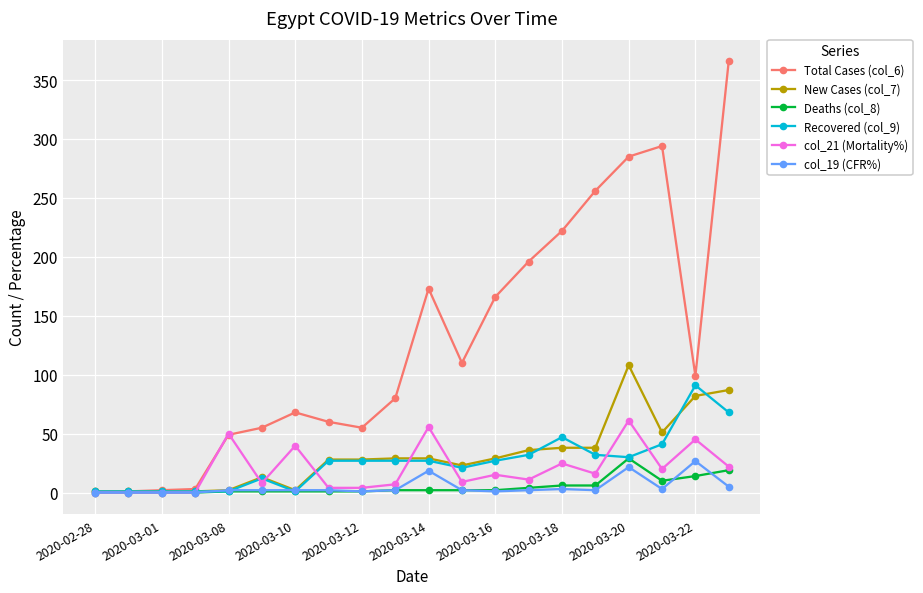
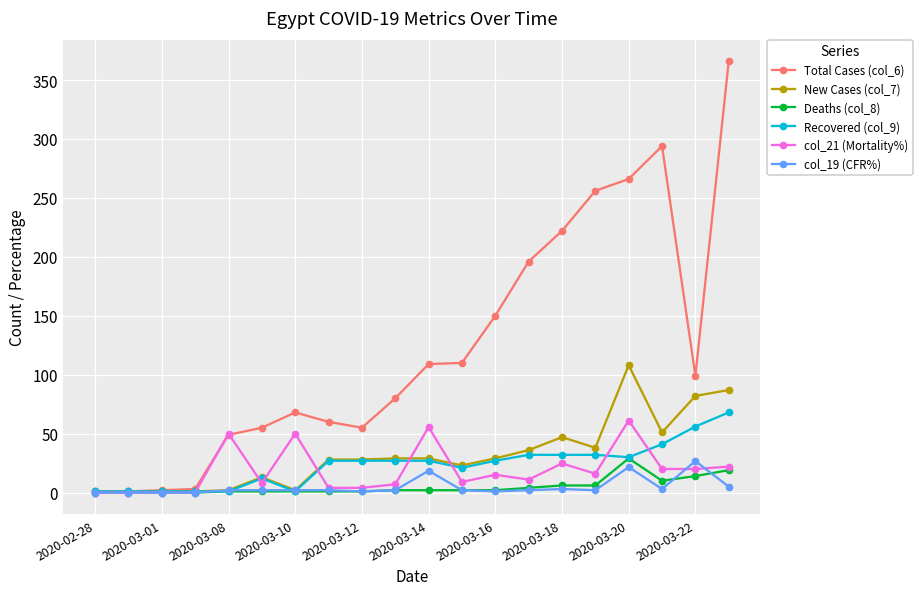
  {
    "Total Cases (col_6)": {
      "2020-03-10": 68,
      "2020-03-12": 55,
-     "2020-03-14": 173,
-     "2020-03-16": 166,
+     "2020-03-14": 109,
+     "2020-03-16": 150,
      "2020-03-18": 222,
-     "2020-03-20": 285,
+     "2020-03-20": 266,
      "2020-03-22": 99
    },
    "New Cases (col_7)": {
-     "2020-03-18": 38,
+     "2020-03-18": 47,
      "2020-03-20": 108,
      "2020-03-22": 82
    },
    "Deaths (col_8)": {
      "2020-03-14": 2,
      "2020-03-18": 6,
      "2020-03-22": 14
    },
    "Recovered (col_9)": {
-     "2020-03-18": 47,
-     "2020-03-22": 91
+     "2020-03-18": 32,
+     "2020-03-22": 56
    },
    "col_21 (Mortality%)": {
-     "2020-03-10": 40,
+     "2020-03-10": 50,
      "2020-03-12": 4,
      "2020-03-14": 56,
      "2020-03-16": 15,
      "2020-03-18": 25,
      "2020-03-20": 61,
-     "2020-03-22": 45
+     "2020-03-22": 20
    },
    "col_19 (CFR%)": {
      "2020-03-14": 19,
      "2020-03-18": 3,
      "2020-03-20": 22,
      "2020-03-22": 27
    }
  }
